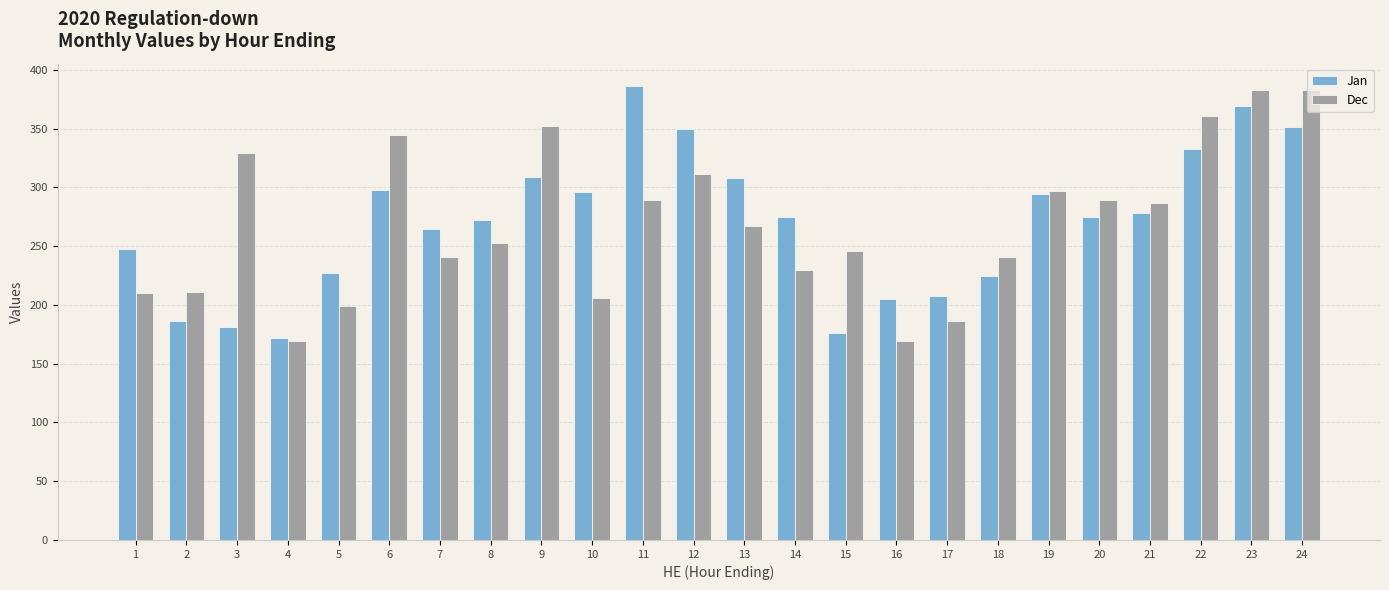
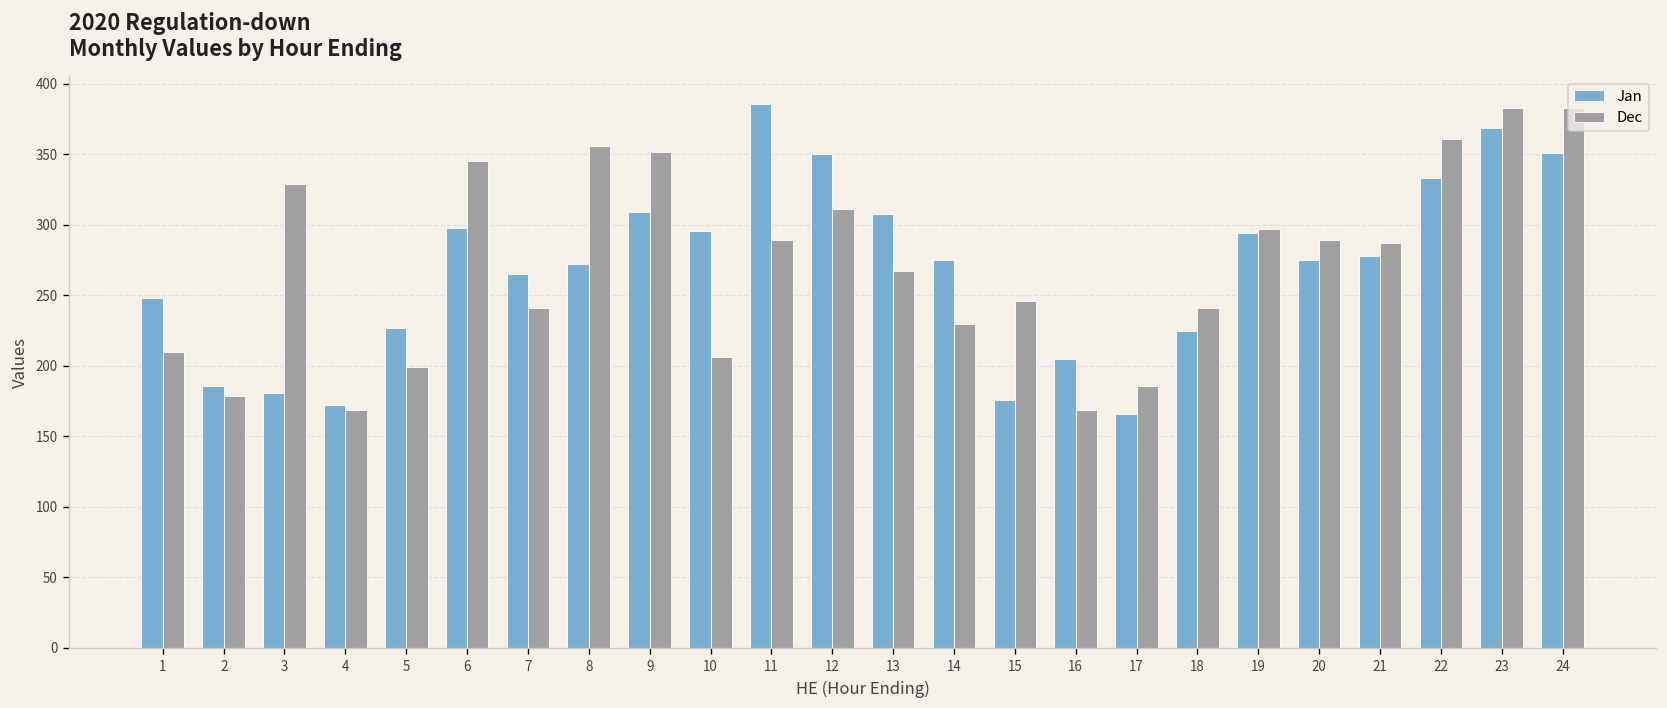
  {
    "Jan": {
      "1": 248,
      "2": 186,
      "3": 181,
      "4": 172,
      "5": 227,
      "6": 298,
      "7": 265,
      "8": 272,
      "9": 309,
      "10": 296,
      "11": 386,
      "12": 350,
      "13": 308,
      "14": 275,
      "15": 176,
      "16": 205,
-     "17": 208,
+     "17": 166,
      "18": 225,
      "19": 294,
      "20": 275,
      "21": 278,
      "22": 333,
      "23": 369,
      "24": 351
    },
    "Dec": {
      "1": 210,
-     "2": 211,
+     "2": 179,
      "3": 329,
      "4": 169,
      "5": 199,
      "6": 345,
      "7": 241,
-     "8": 253,
+     "8": 356,
      "9": 352,
      "10": 206,
      "11": 289,
      "12": 311,
      "13": 267,
      "14": 230,
      "15": 246,
      "16": 169,
      "17": 186,
      "18": 241,
      "19": 297,
      "20": 289,
      "21": 287,
      "22": 361,
      "23": 383
    }
  }
